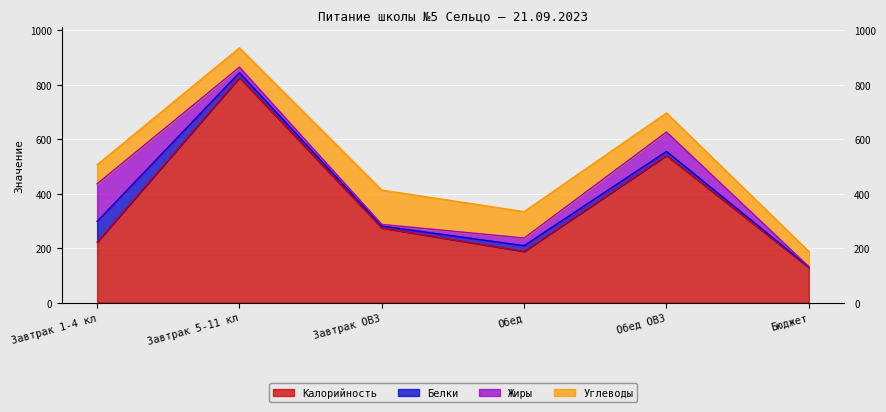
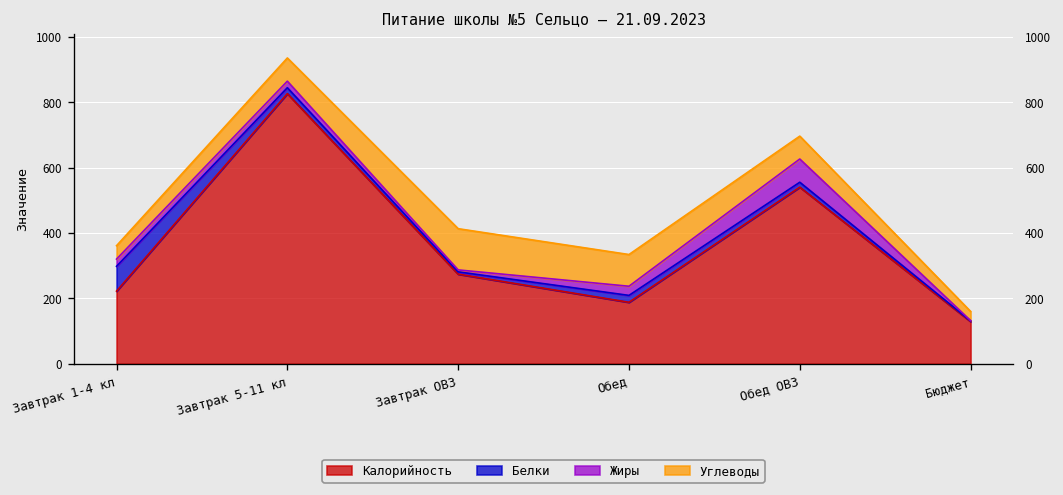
  {
    "Калорийность": {
      "Завтрак 1-4 кл": 220,
      "Завтрак 5-11 кл": 830,
      "Обед": 190,
      "Обед ОВЗ": 540
    },
    "Белки": {
      "Завтрак 1-4 кл": 80,
      "Завтрак 5-11 кл": 20,
      "Обед": 20,
      "Обед ОВЗ": 20
    },
    "Жиры": {
-     "Завтрак 1-4 кл": 140,
+     "Завтрак 1-4 кл": 20,
      "Завтрак 5-11 кл": 20,
      "Обед": 30,
      "Обед ОВЗ": 70
    },
    "Углеводы": {
-     "Завтрак 1-4 кл": 70,
+     "Завтрак 1-4 кл": 40,
      "Завтрак 5-11 кл": 70,
      "Завтрак ОВЗ": 130,
      "Обед": 100,
      "Обед ОВЗ": 70,
-     "Бюджет": 60
+     "Бюджет": 30
    }
  }
